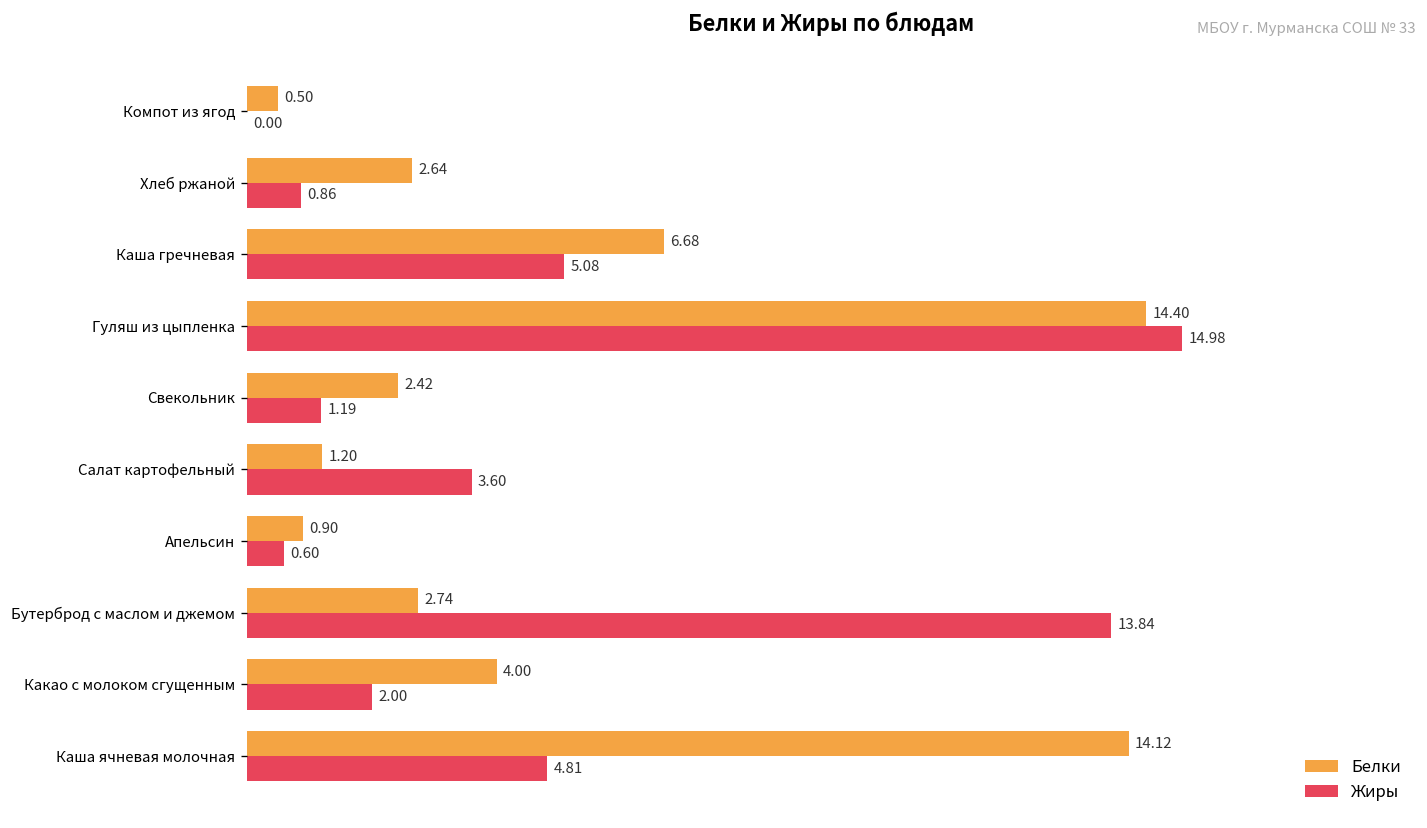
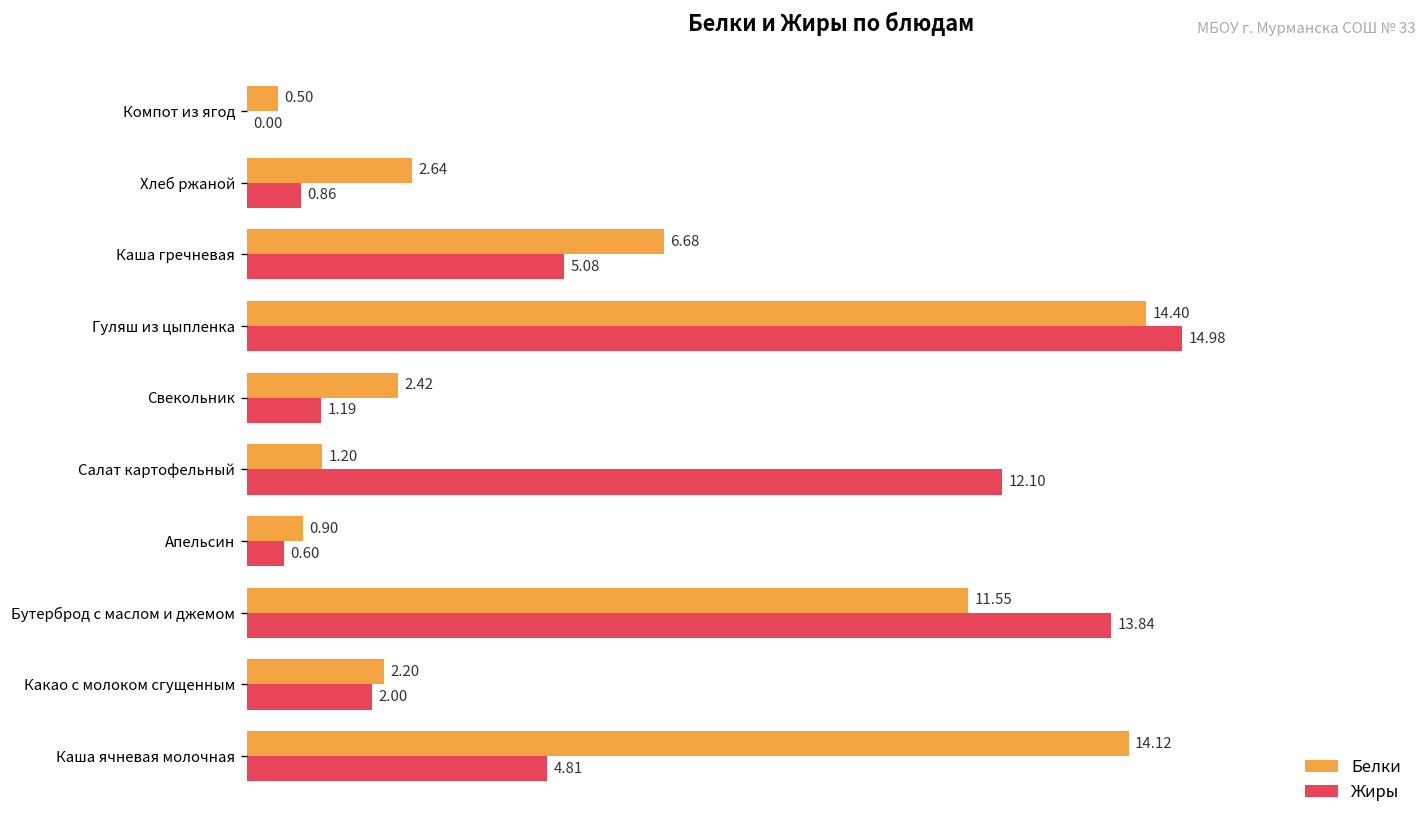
  {
    "Белки": {
      "Компот из ягод": 0.50,
      "Хлеб ржаной": 2.64,
      "Каша гречневая": 6.68,
      "Гуляш из цыпленка": 14.40,
      "Свекольник": 2.42,
      "Салат картофельный": 1.20,
      "Апельсин": 0.90,
-     "Бутерброд с маслом и джемом": 2.74,
-     "Какао с молоком сгущенным": 4.00,
+     "Бутерброд с маслом и джемом": 11.55,
+     "Какао с молоком сгущенным": 2.20,
      "Каша ячневая молочная": 14.12
    },
    "Жиры": {
      "Компот из ягод": 0.00,
      "Хлеб ржаной": 0.86,
      "Каша гречневая": 5.08,
      "Гуляш из цыпленка": 14.98,
      "Свекольник": 1.19,
-     "Салат картофельный": 3.60,
+     "Салат картофельный": 12.10,
      "Апельсин": 0.60,
      "Бутерброд с маслом и джемом": 13.84,
      "Какао с молоком сгущенным": 2.00,
      "Каша ячневая молочная": 4.81
    }
  }
